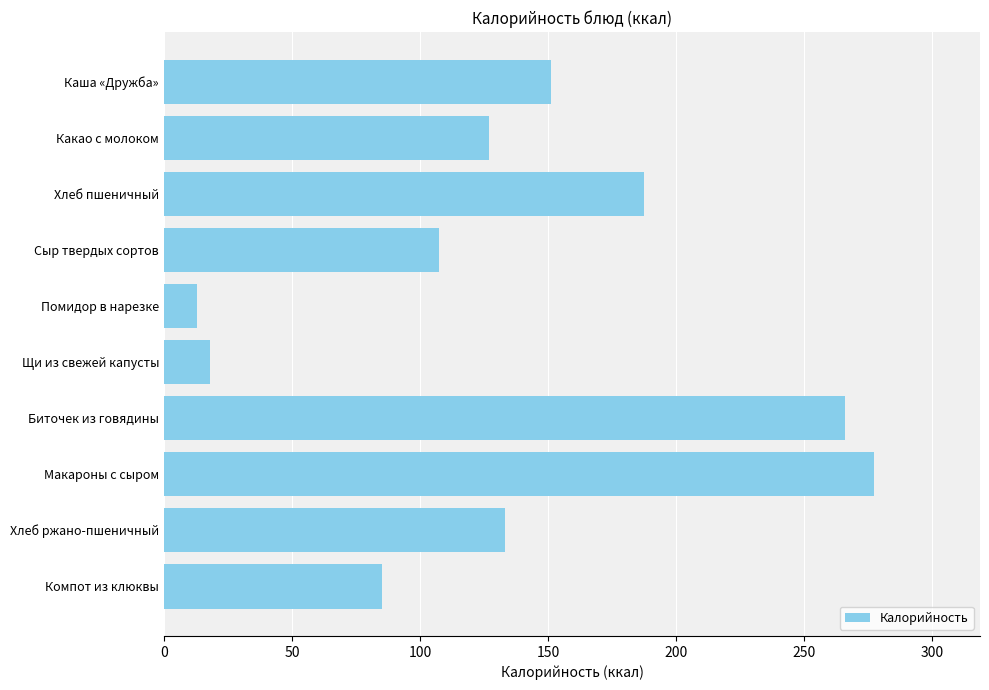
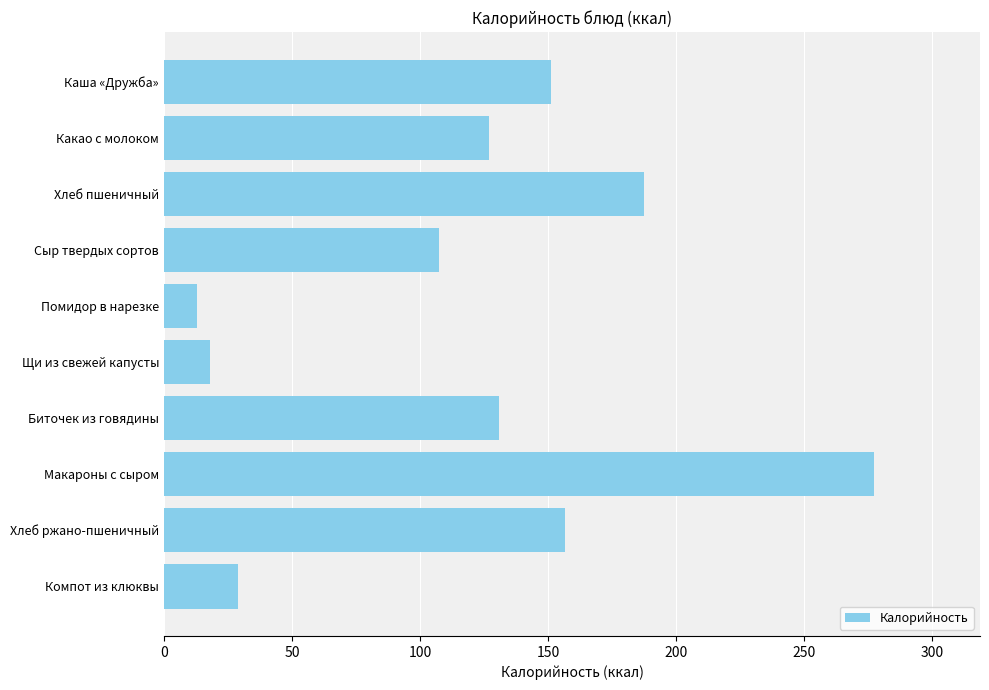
  {
    "Каша «Дружба»": 151,
    "Какао с молоком": 127,
    "Хлеб пшеничный": 188,
    "Сыр твердых сортов": 108,
    "Помидор в нарезке": 13,
    "Щи из свежей капусты": 18,
-   "Биточек из говядины": 266,
+   "Биточек из говядины": 131,
    "Макароны с сыром": 277,
-   "Хлеб ржано-пшеничный": 133,
-   "Компот из клюквы": 85
+   "Хлеб ржано-пшеничный": 157,
+   "Компот из клюквы": 29
  }
